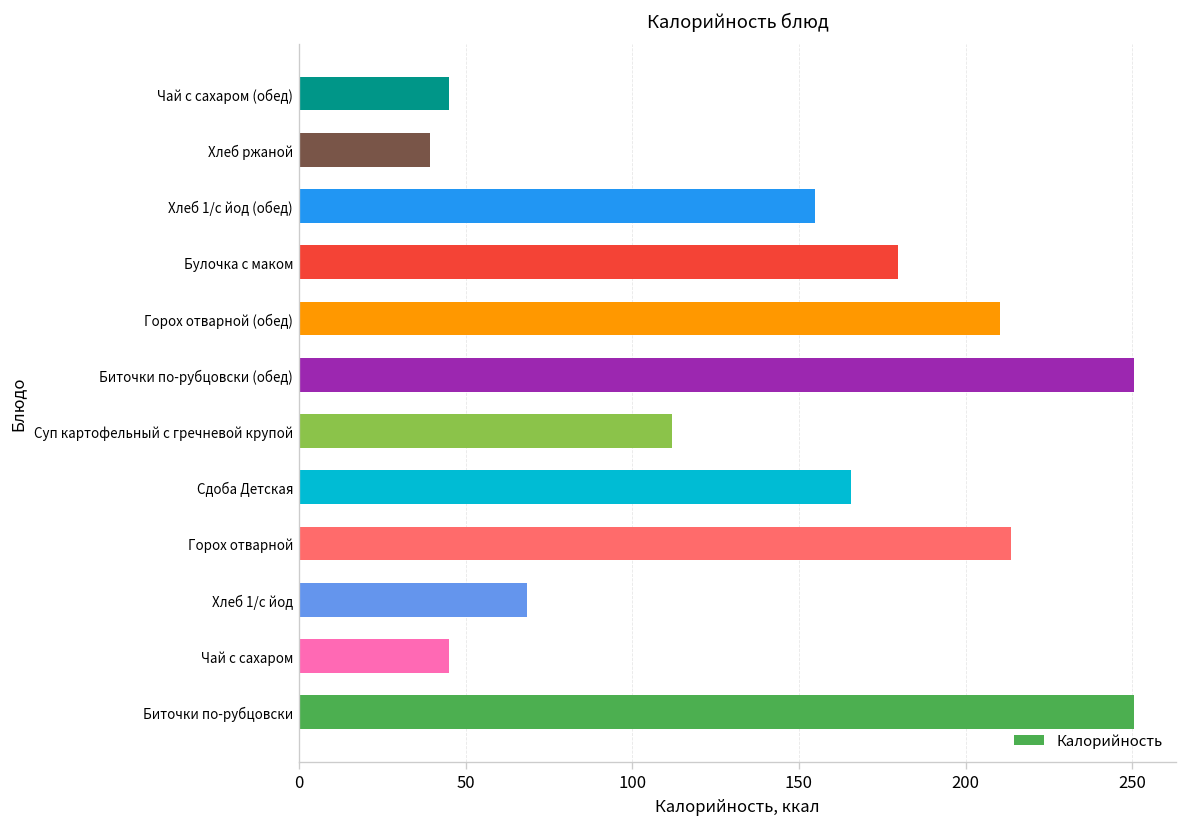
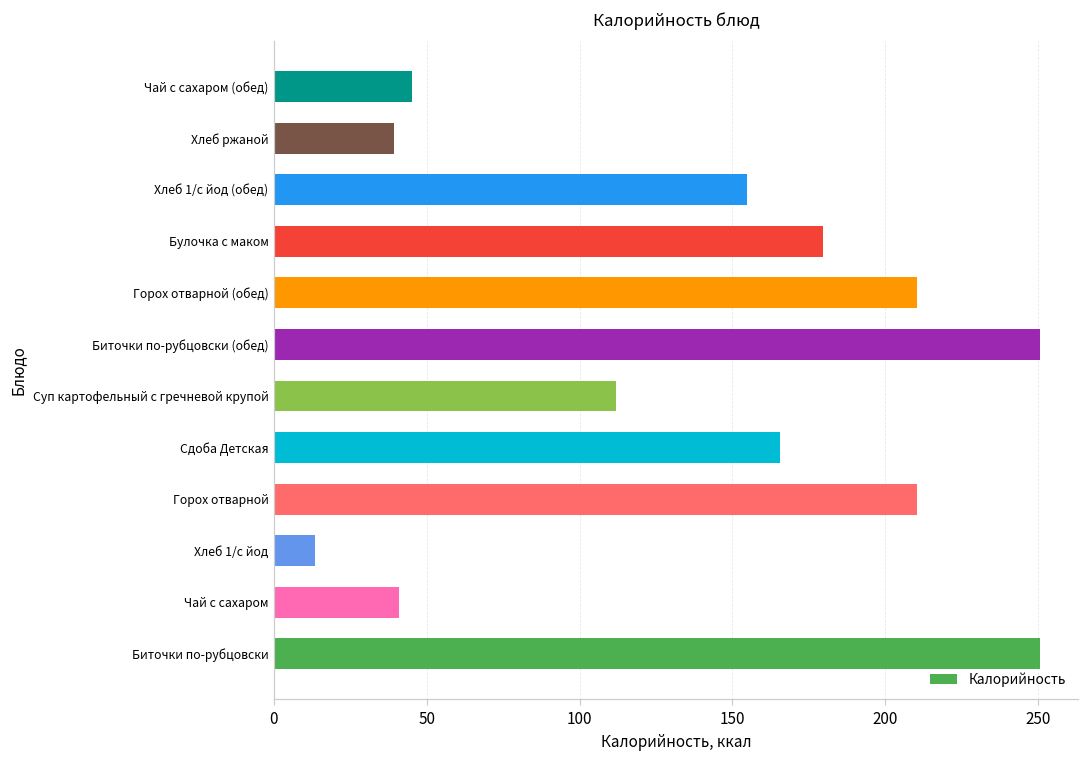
  {
    "Чай с сахаром (обед)": 45,
    "Хлеб ржаной": 39,
    "Хлеб 1/с йод (обед)": 155,
    "Булочка с маком": 180,
    "Горох отварной (обед)": 210,
    "Биточки по-рубцовски (обед)": 251,
    "Суп картофельный с гречневой крупой": 112,
    "Сдоба Детская": 166,
-   "Горох отварной": 214,
-   "Хлеб 1/с йод": 68,
-   "Чай с сахаром": 45,
+   "Горох отварной": 210,
+   "Хлеб 1/с йод": 13,
+   "Чай с сахаром": 41,
    "Биточки по-рубцовски": 251
  }
